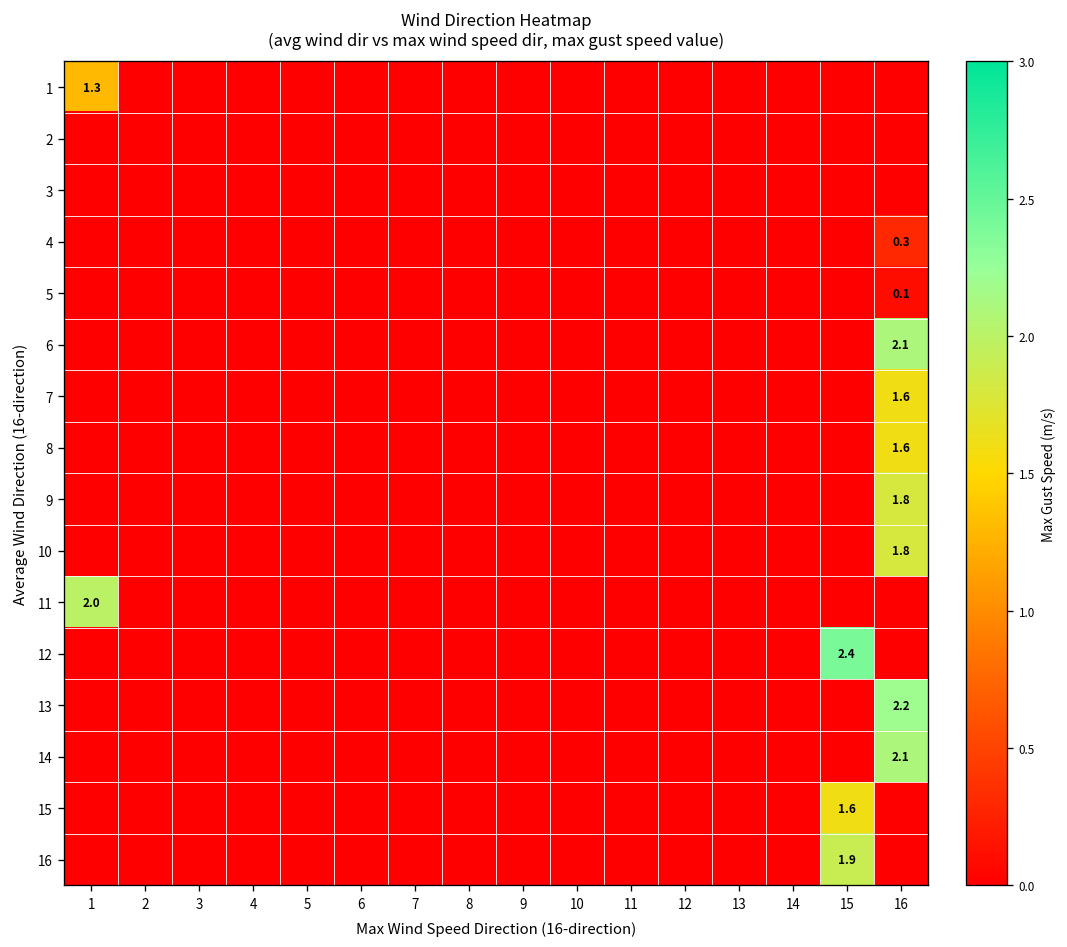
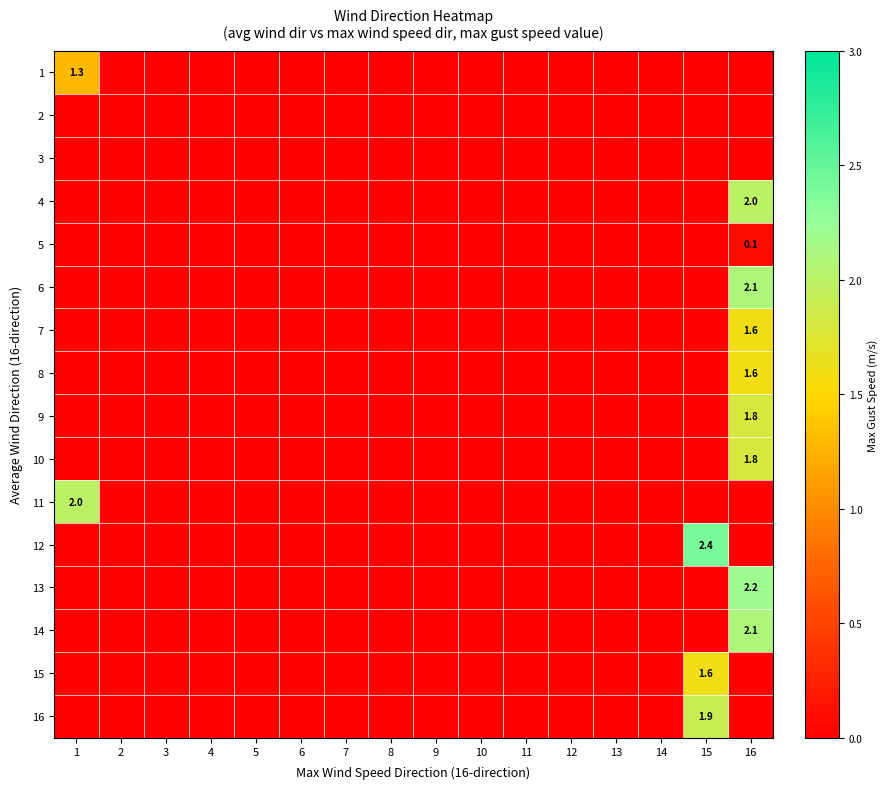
  {
    "1": {
      "1": 1.3
    },
    "4": {
-     "16": 0.3
+     "16": 2.0
    },
    "5": {
      "16": 0.1
    },
    "6": {
      "16": 2.1
    },
    "7": {
      "16": 1.6
    },
    "8": {
      "16": 1.6
    },
    "9": {
      "16": 1.8
    },
    "10": {
      "16": 1.8
    },
    "11": {
      "1": 2.0
    },
    "12": {
      "15": 2.4
    },
    "13": {
      "16": 2.2
    },
    "14": {
      "16": 2.1
    },
    "15": {
      "15": 1.6
    },
    "16": {
      "15": 1.9
    }
  }
